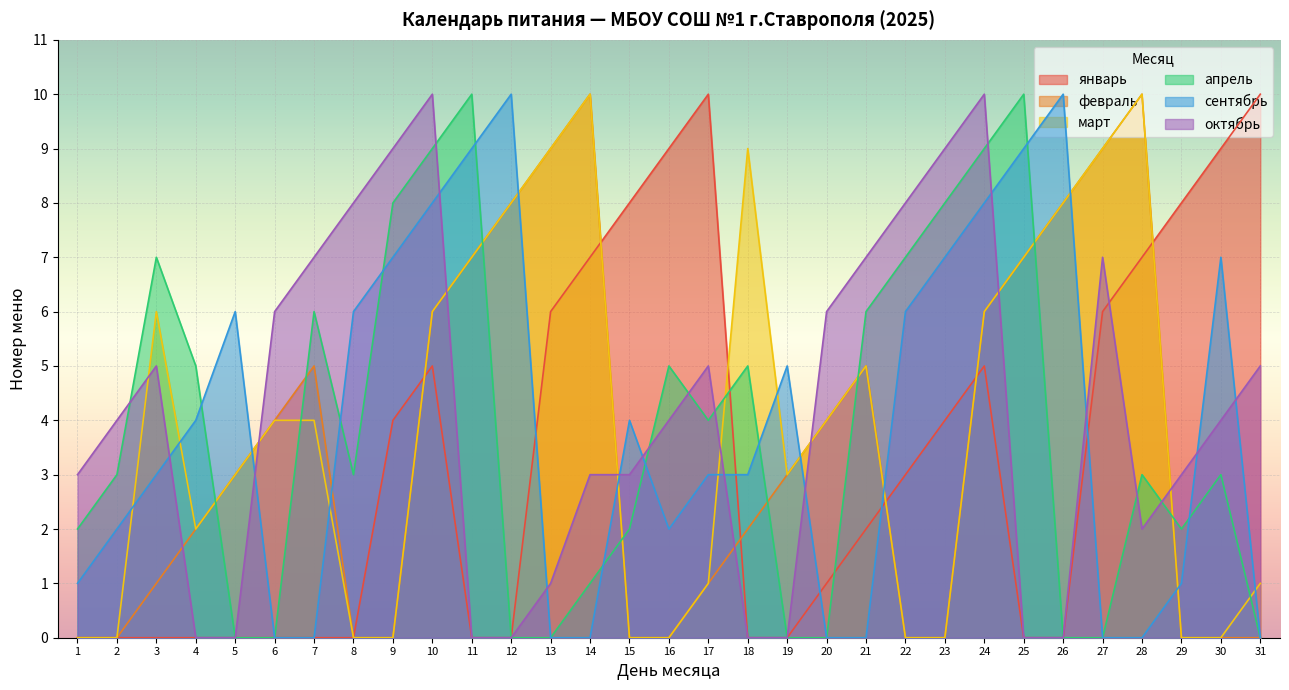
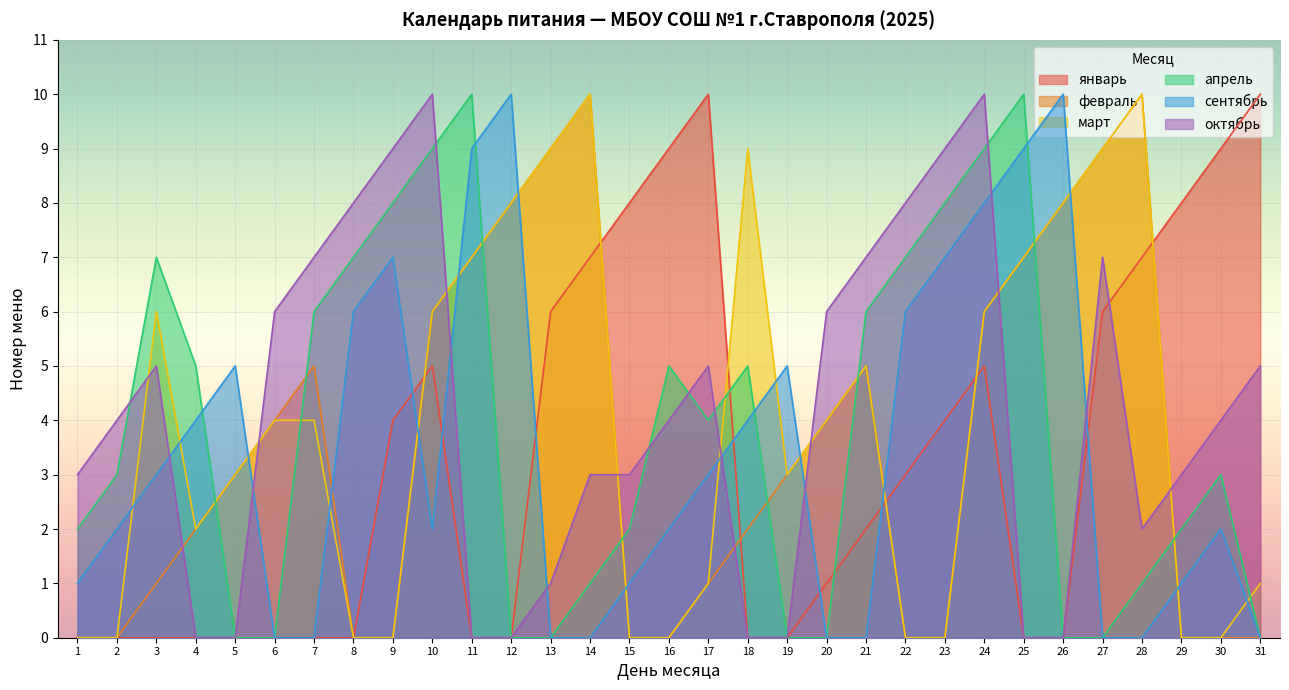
  {
    "март": {
      "3": 6,
      "7": 4,
      "18": 9,
      "31": 1
    },
    "апрель": {
      "1": 2,
      "2": 3,
      "3": 7,
      "4": 5,
      "7": 6,
-     "8": 3,
+     "8": 7,
      "9": 8,
      "10": 9,
      "11": 10,
      "14": 1,
      "15": 2,
      "16": 5,
      "17": 4,
      "18": 5,
      "21": 6,
      "22": 7,
      "23": 8,
      "24": 9,
      "25": 10,
-     "28": 3,
+     "28": 1,
      "29": 2,
      "30": 3
    },
    "сентябрь": {
      "1": 1,
      "2": 2,
      "3": 3,
      "4": 4,
-     "5": 6,
+     "5": 5,
      "8": 6,
      "9": 7,
-     "10": 8,
+     "10": 2,
      "11": 9,
      "12": 10,
      "14": 0,
-     "15": 4,
+     "15": 1,
      "16": 2,
      "17": 3,
-     "18": 3,
+     "18": 4,
      "19": 5,
      "21": 0,
      "22": 6,
      "23": 7,
      "24": 8,
      "25": 9,
      "28": 0,
      "29": 1,
-     "30": 7
+     "30": 2
    },
    "октябрь": {
      "1": 3,
      "2": 4,
      "3": 5,
      "6": 6,
      "7": 7,
      "8": 8,
      "9": 9,
      "10": 10,
      "13": 1,
      "14": 3,
      "15": 3,
      "16": 4,
      "17": 5,
      "20": 6,
      "21": 7,
      "22": 8,
      "23": 9,
      "24": 10,
      "27": 7,
      "28": 2,
      "29": 3,
      "30": 4,
      "31": 5
    }
  }
